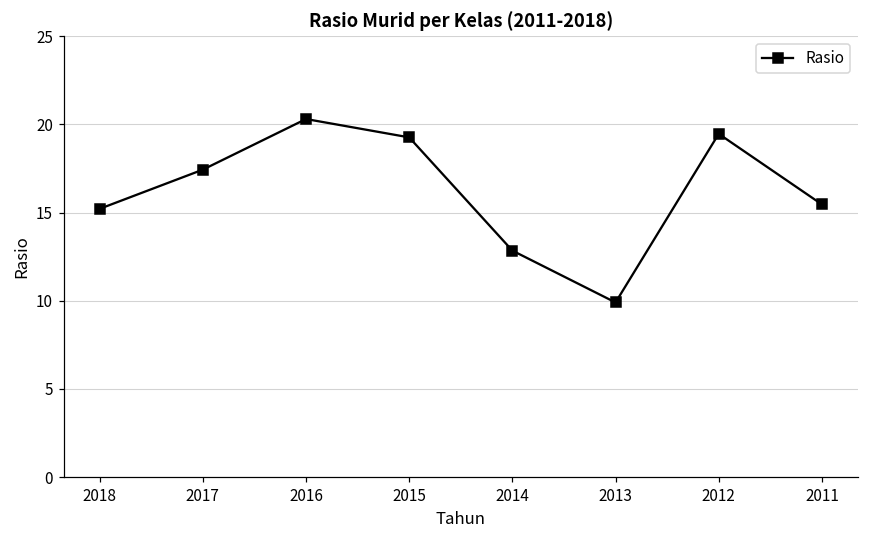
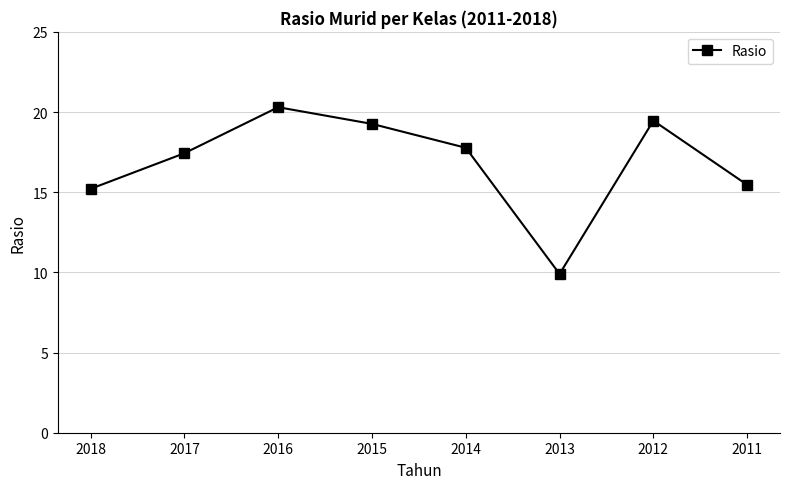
  {
    "2018": 15.2,
    "2017": 17.4,
    "2016": 20.3,
    "2015": 19.3,
-   "2014": 12.8,
+   "2014": 17.8,
    "2013": 9.9,
    "2012": 19.5,
    "2011": 15.5
  }
